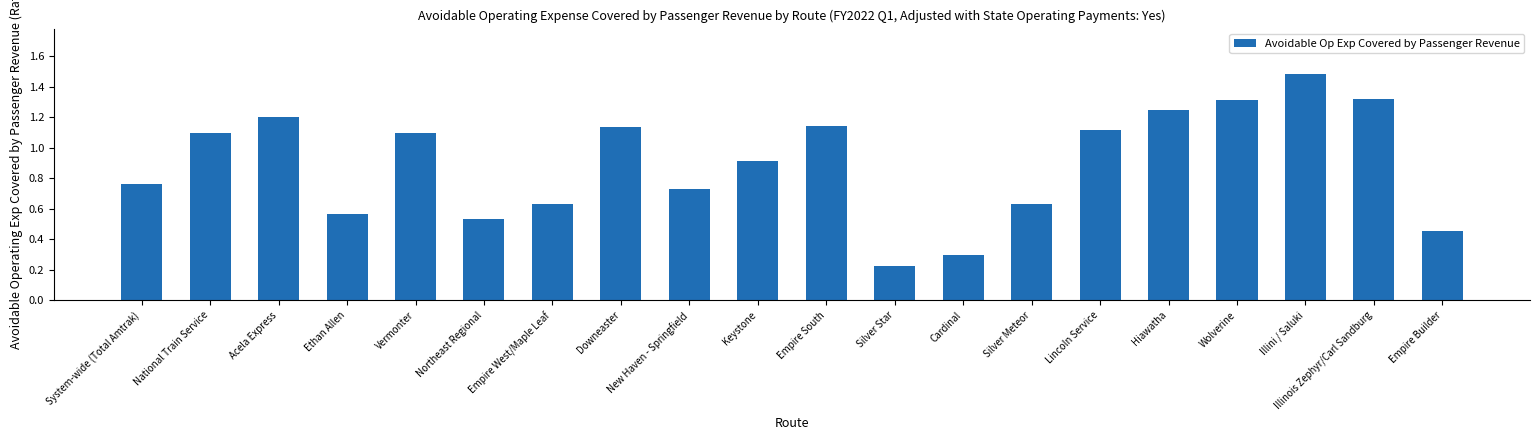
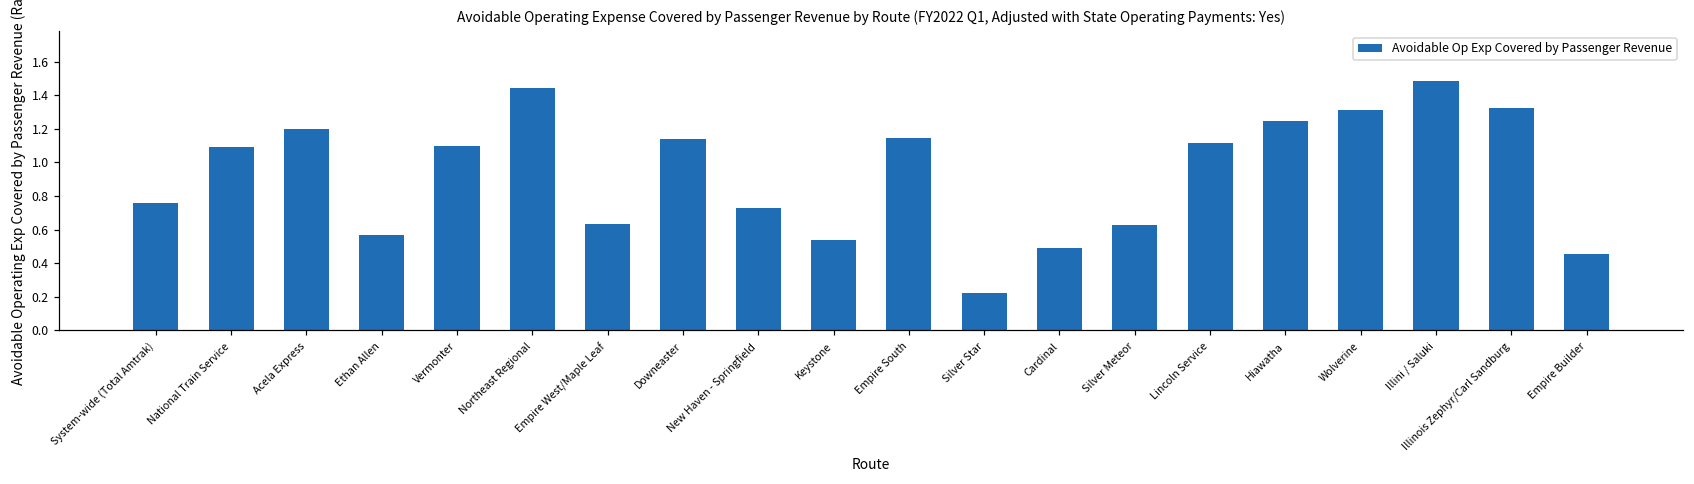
  {
    "System-wide (Total Amtrak)": 0.76,
    "National Train Service": 1.09,
    "Acela Express": 1.20,
    "Ethan Allen": 0.57,
    "Vermonter": 1.10,
-   "Northeast Regional": 0.53,
+   "Northeast Regional": 1.44,
    "Empire West/Maple Leaf": 0.63,
    "Downeaster": 1.14,
    "New Haven - Springfield": 0.73,
-   "Keystone": 0.91,
+   "Keystone": 0.54,
    "Empire South": 1.14,
    "Silver Star": 0.22,
-   "Cardinal": 0.30,
+   "Cardinal": 0.49,
    "Silver Meteor": 0.63,
    "Lincoln Service": 1.12,
    "Hiawatha": 1.25,
    "Wolverine": 1.31,
    "Illini / Saluki": 1.48,
    "Illinois Zephyr/Carl Sandburg": 1.32,
    "Empire Builder": 0.45
  }
